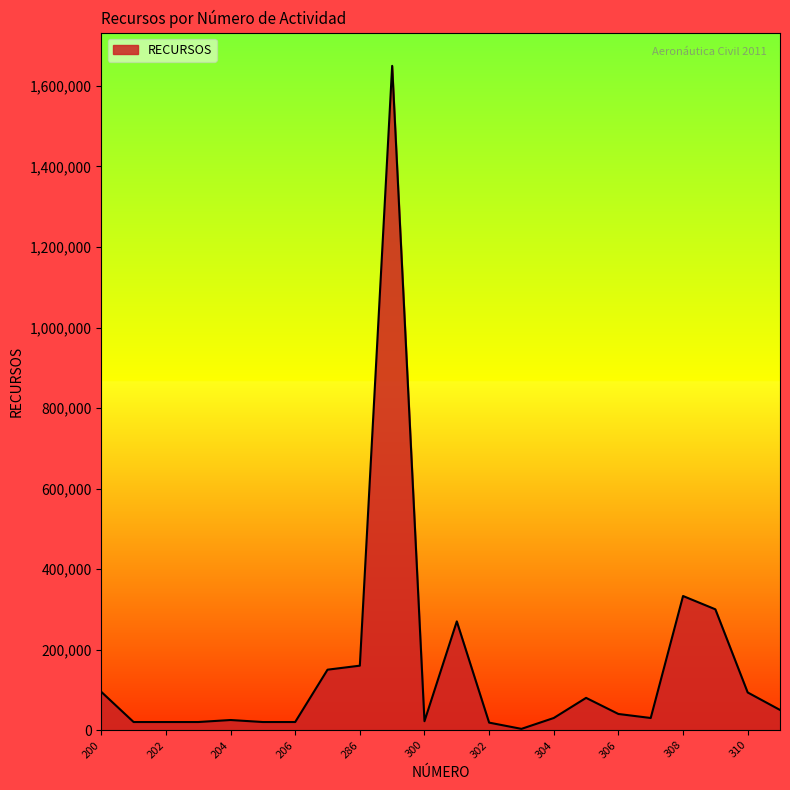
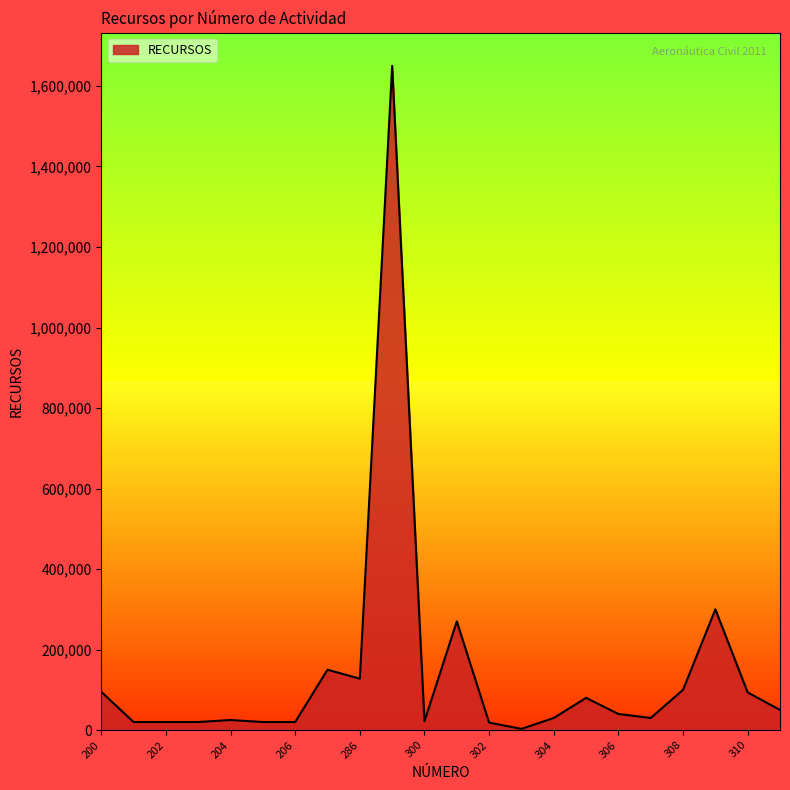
  {
-   "286": "160,000",
+   "286": "130,000",
    "302": "20,000",
    "304": "30,000",
    "306": "40,000",
-   "308": "330,000",
+   "308": "100,000",
    "310": "90,000"
  }
